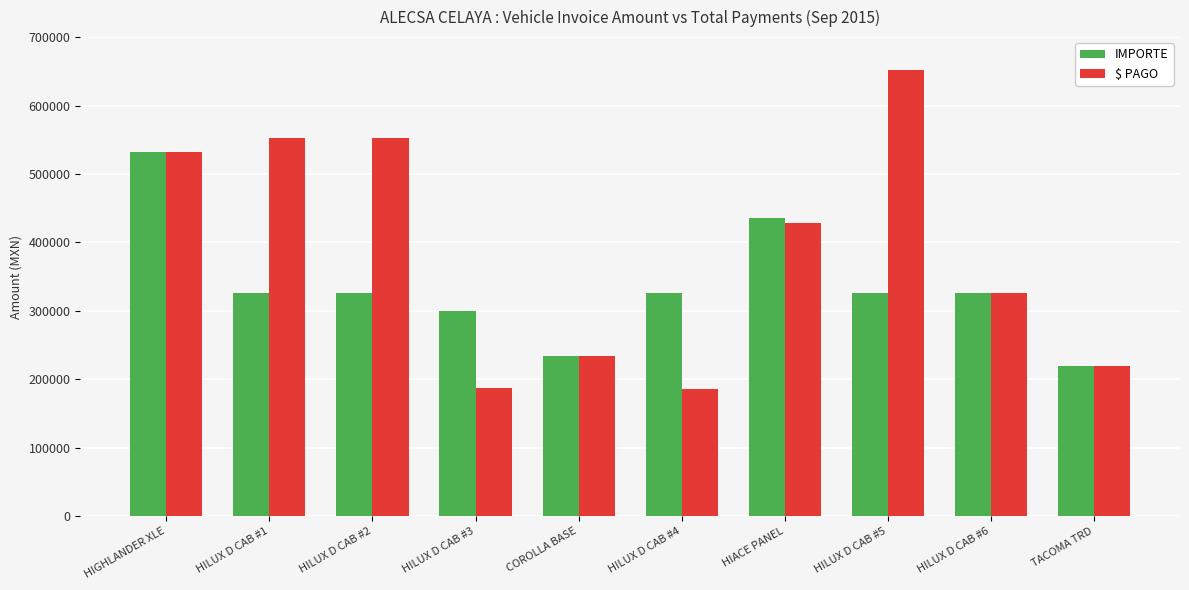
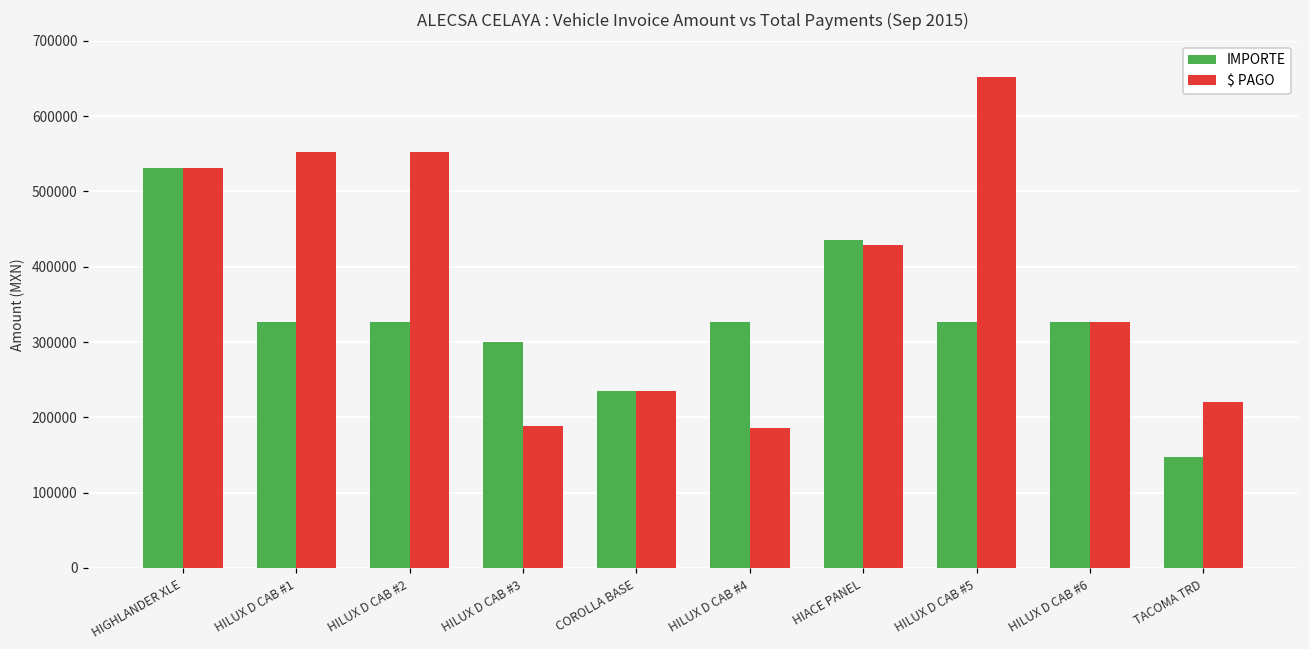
  {
    "IMPORTE": {
      "HIGHLANDER XLE": 530000,
      "HILUX D CAB #1": 330000,
      "HILUX D CAB #2": 330000,
      "HILUX D CAB #3": 300000,
      "COROLLA BASE": 230000,
      "HILUX D CAB #4": 330000,
      "HIACE PANEL": 440000,
      "HILUX D CAB #5": 330000,
      "HILUX D CAB #6": 330000,
-     "TACOMA TRD": 220000
+     "TACOMA TRD": 150000
    },
    "$ PAGO": {
      "HIGHLANDER XLE": 530000,
      "HILUX D CAB #1": 550000,
      "HILUX D CAB #2": 550000,
      "HILUX D CAB #3": 190000,
      "COROLLA BASE": 230000,
      "HILUX D CAB #4": 190000,
      "HIACE PANEL": 430000,
      "HILUX D CAB #5": 650000,
      "HILUX D CAB #6": 330000,
      "TACOMA TRD": 220000
    }
  }
